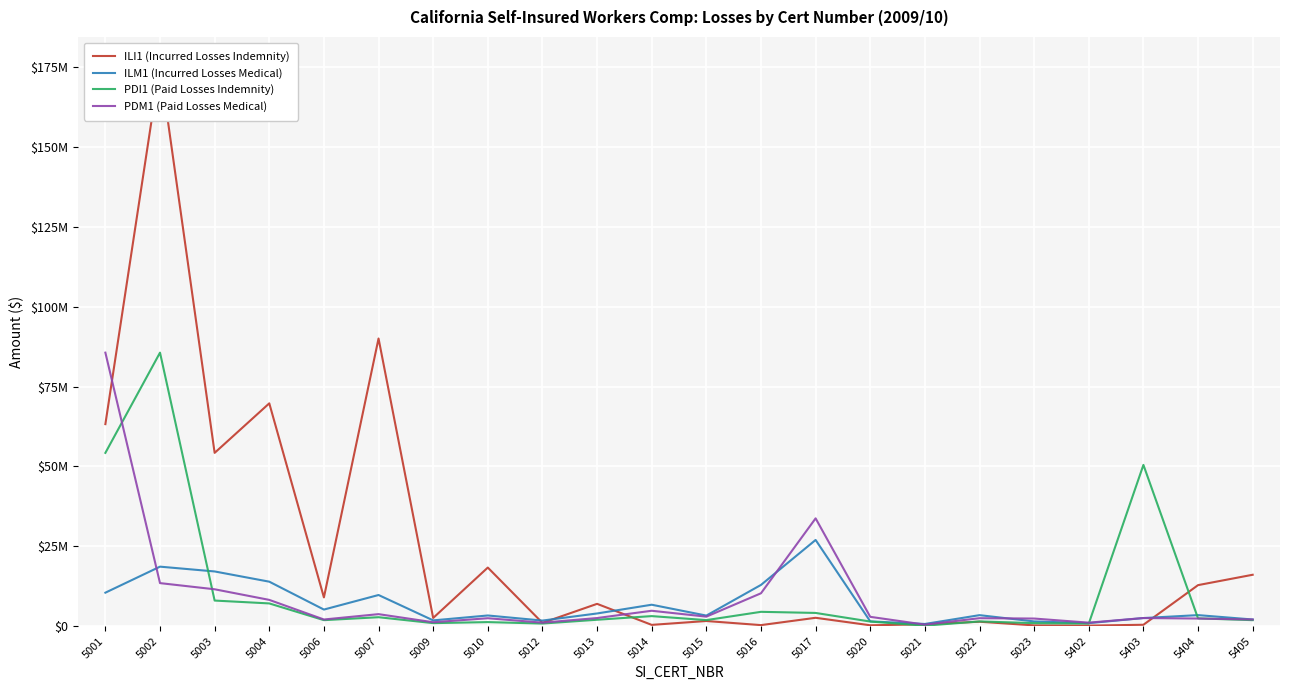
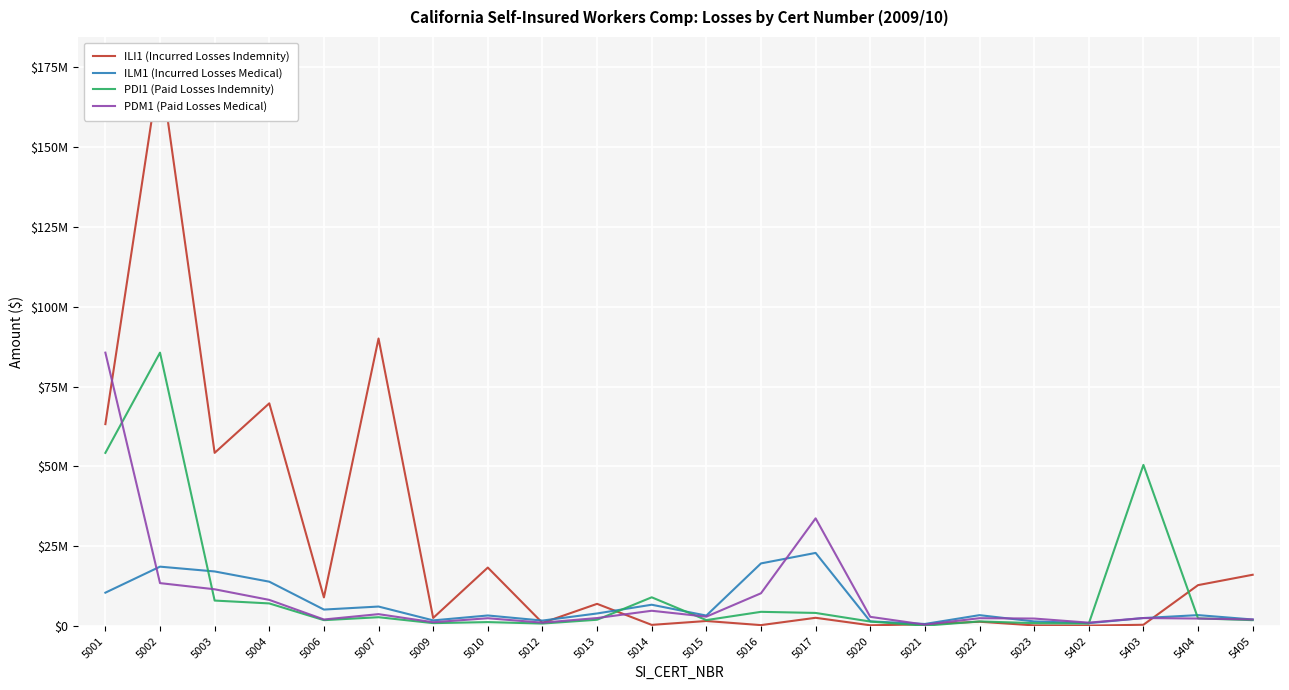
  {
    "ILI1 (Incurred Losses Indemnity)": {
      "5001": "$63000000",
      "5003": "$54000000",
      "5004": "$70000000",
      "5006": "$9000000",
      "5007": "$90000000",
      "5010": "$18000000",
      "5013": "$7000000",
      "5014": "$0",
      "5016": "$0",
      "5017": "$3000000",
      "5020": "$0",
      "5403": "$0",
      "5404": "$13000000",
      "5405": "$16000000"
    },
    "ILM1 (Incurred Losses Medical)": {
      "5001": "$10000000",
      "5002": "$19000000",
      "5003": "$17000000",
      "5004": "$14000000",
      "5006": "$5000000",
-     "5007": "$10000000",
+     "5007": "$6000000",
      "5010": "$3000000",
      "5013": "$4000000",
      "5014": "$7000000",
-     "5016": "$13000000",
-     "5017": "$27000000",
+     "5016": "$20000000",
+     "5017": "$23000000",
      "5022": "$3000000",
      "5404": "$3000000"
    },
    "PDI1 (Paid Losses Indemnity)": {
      "5001": "$54000000",
      "5002": "$86000000",
      "5003": "$8000000",
      "5004": "$7000000",
      "5007": "$3000000",
      "5010": "$1000000",
-     "5014": "$3000000",
+     "5014": "$9000000",
      "5016": "$4000000",
      "5017": "$4000000",
      "5403": "$50000000"
    },
    "PDM1 (Paid Losses Medical)": {
      "5001": "$86000000",
      "5002": "$13000000",
      "5003": "$12000000",
      "5004": "$8000000",
      "5007": "$4000000",
      "5010": "$2000000",
      "5014": "$5000000",
      "5016": "$10000000",
      "5017": "$34000000",
      "5020": "$3000000",
      "5022": "$2000000",
      "5023": "$2000000"
    }
  }
